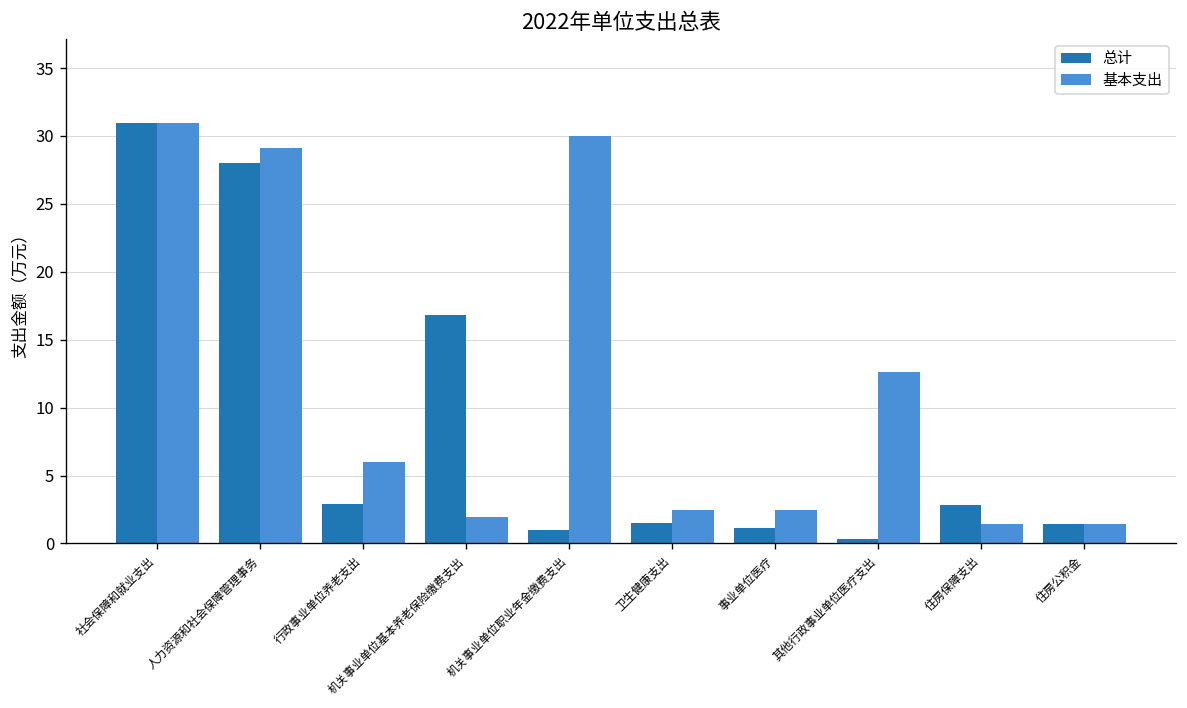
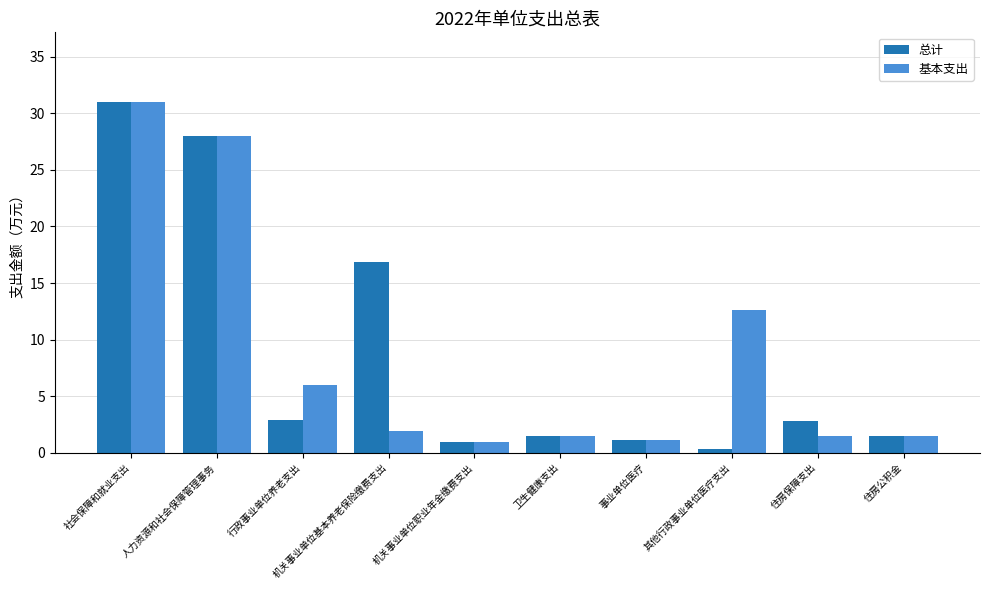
  {
    "总计": {
      "社会保障和就业支出": 31.0,
      "人力资源和社会保障管理事务": 28.0,
      "行政事业单位养老支出": 2.9,
      "机关事业单位基本养老保险缴费支出": 16.9,
      "机关事业单位职业年金缴费支出": 1.0,
      "卫生健康支出": 1.5,
      "事业单位医疗": 1.2,
      "其他行政事业单位医疗支出": 0.3,
      "住房保障支出": 2.8,
      "住房公积金": 1.5
    },
    "基本支出": {
      "社会保障和就业支出": 31.0,
-     "人力资源和社会保障管理事务": 29.1,
+     "人力资源和社会保障管理事务": 28.0,
      "行政事业单位养老支出": 6.0,
      "机关事业单位基本养老保险缴费支出": 2.0,
-     "机关事业单位职业年金缴费支出": 30.0,
-     "卫生健康支出": 2.5,
-     "事业单位医疗": 2.4,
+     "机关事业单位职业年金缴费支出": 1.0,
+     "卫生健康支出": 1.5,
+     "事业单位医疗": 1.2,
      "其他行政事业单位医疗支出": 12.6,
      "住房保障支出": 1.5,
      "住房公积金": 1.5
    }
  }
